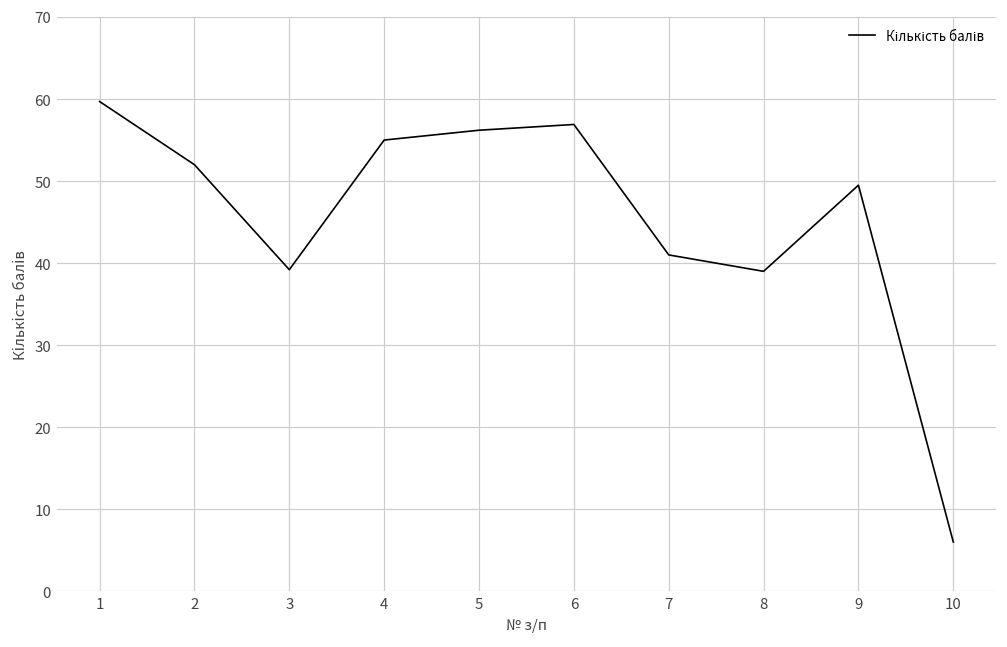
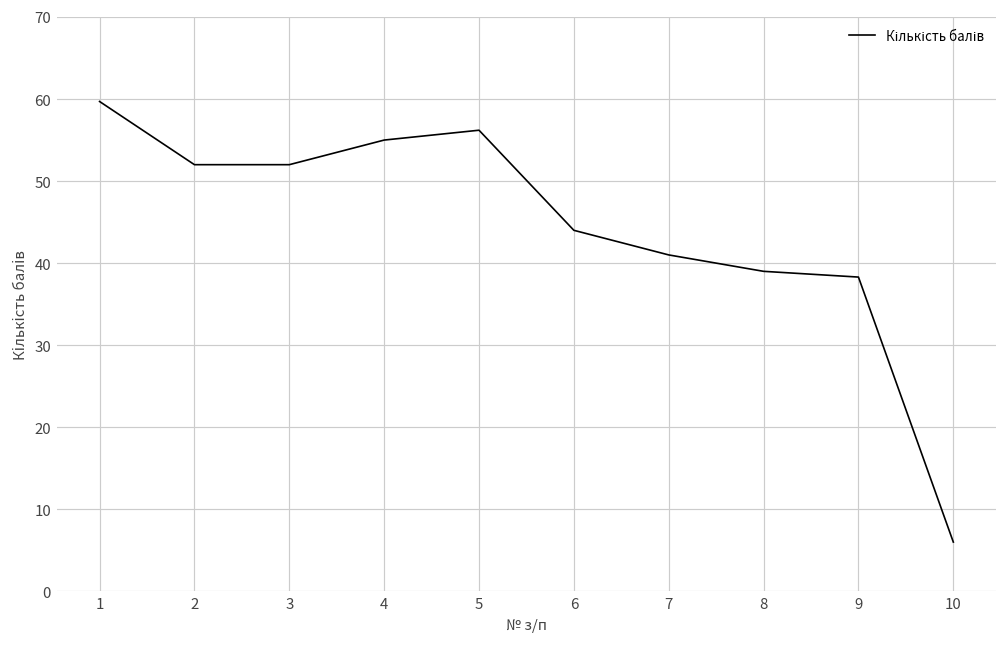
  {
    "1": 60,
    "2": 52,
-   "3": 39,
+   "3": 52,
    "4": 55,
    "5": 56,
-   "6": 57,
+   "6": 44,
    "7": 41,
    "8": 39,
-   "9": 50,
+   "9": 38,
    "10": 6
  }
